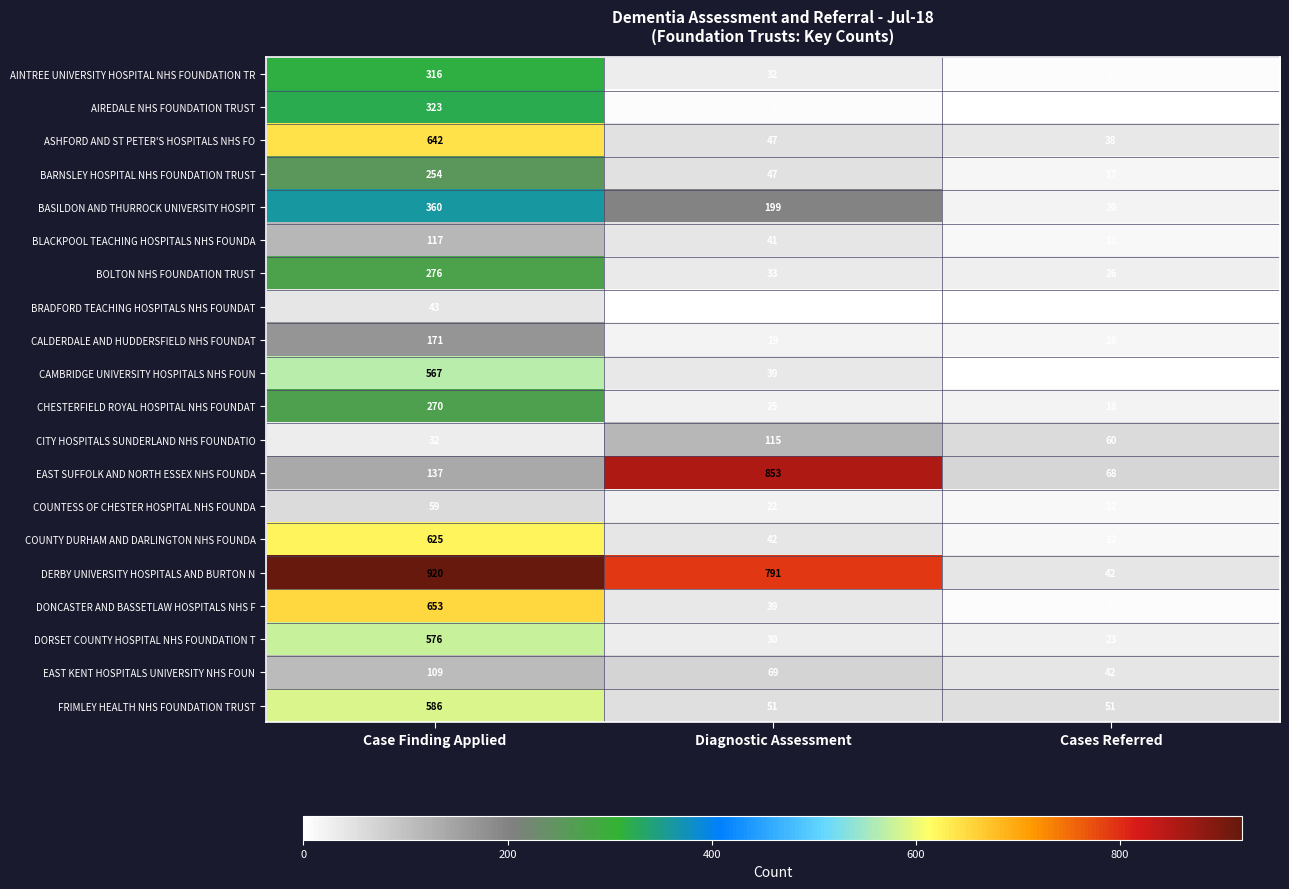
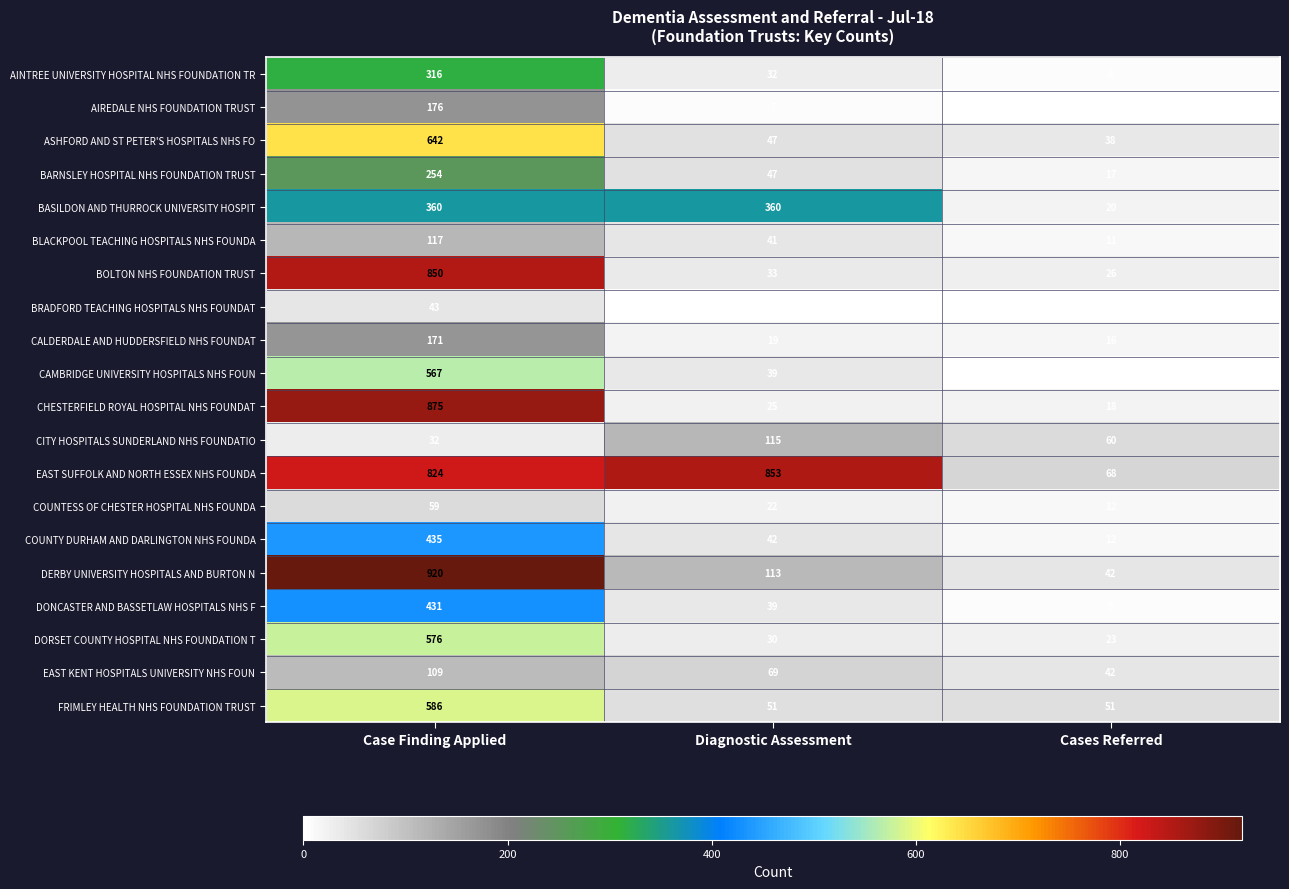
  {
    "AINTREE UNIVERSITY HOSPITAL NHS FOUNDATION TR": {
      "Case Finding Applied": 316
    },
    "AIREDALE NHS FOUNDATION TRUST": {
-     "Case Finding Applied": 323
+     "Case Finding Applied": 176
    },
    "ASHFORD AND ST PETER'S HOSPITALS NHS FO": {
      "Case Finding Applied": 642
    },
    "BARNSLEY HOSPITAL NHS FOUNDATION TRUST": {
      "Case Finding Applied": 254
    },
    "BASILDON AND THURROCK UNIVERSITY HOSPIT": {
      "Case Finding Applied": 360,
-     "Diagnostic Assessment": 199
+     "Diagnostic Assessment": 360
    },
    "BLACKPOOL TEACHING HOSPITALS NHS FOUNDA": {
      "Case Finding Applied": 117
    },
    "BOLTON NHS FOUNDATION TRUST": {
-     "Case Finding Applied": 276
+     "Case Finding Applied": 850
    },
    "CALDERDALE AND HUDDERSFIELD NHS FOUNDAT": {
      "Case Finding Applied": 171
    },
    "CAMBRIDGE UNIVERSITY HOSPITALS NHS FOUN": {
      "Case Finding Applied": 567
    },
    "CHESTERFIELD ROYAL HOSPITAL NHS FOUNDAT": {
-     "Case Finding Applied": 270
+     "Case Finding Applied": 875
    },
    "CITY HOSPITALS SUNDERLAND NHS FOUNDATIO": {
      "Diagnostic Assessment": 115
    },
    "EAST SUFFOLK AND NORTH ESSEX NHS FOUNDA": {
-     "Case Finding Applied": 137,
+     "Case Finding Applied": 824,
      "Diagnostic Assessment": 853
    },
    "COUNTY DURHAM AND DARLINGTON NHS FOUNDA": {
-     "Case Finding Applied": 625
+     "Case Finding Applied": 435
    },
    "DERBY UNIVERSITY HOSPITALS AND BURTON N": {
      "Case Finding Applied": 920,
-     "Diagnostic Assessment": 791
+     "Diagnostic Assessment": 113
    },
    "DONCASTER AND BASSETLAW HOSPITALS NHS F": {
-     "Case Finding Applied": 653
+     "Case Finding Applied": 431
    },
    "DORSET COUNTY HOSPITAL NHS FOUNDATION T": {
      "Case Finding Applied": 576
    },
    "EAST KENT HOSPITALS UNIVERSITY NHS FOUN": {
      "Case Finding Applied": 109
    },
    "FRIMLEY HEALTH NHS FOUNDATION TRUST": {
      "Case Finding Applied": 586
    }
  }
